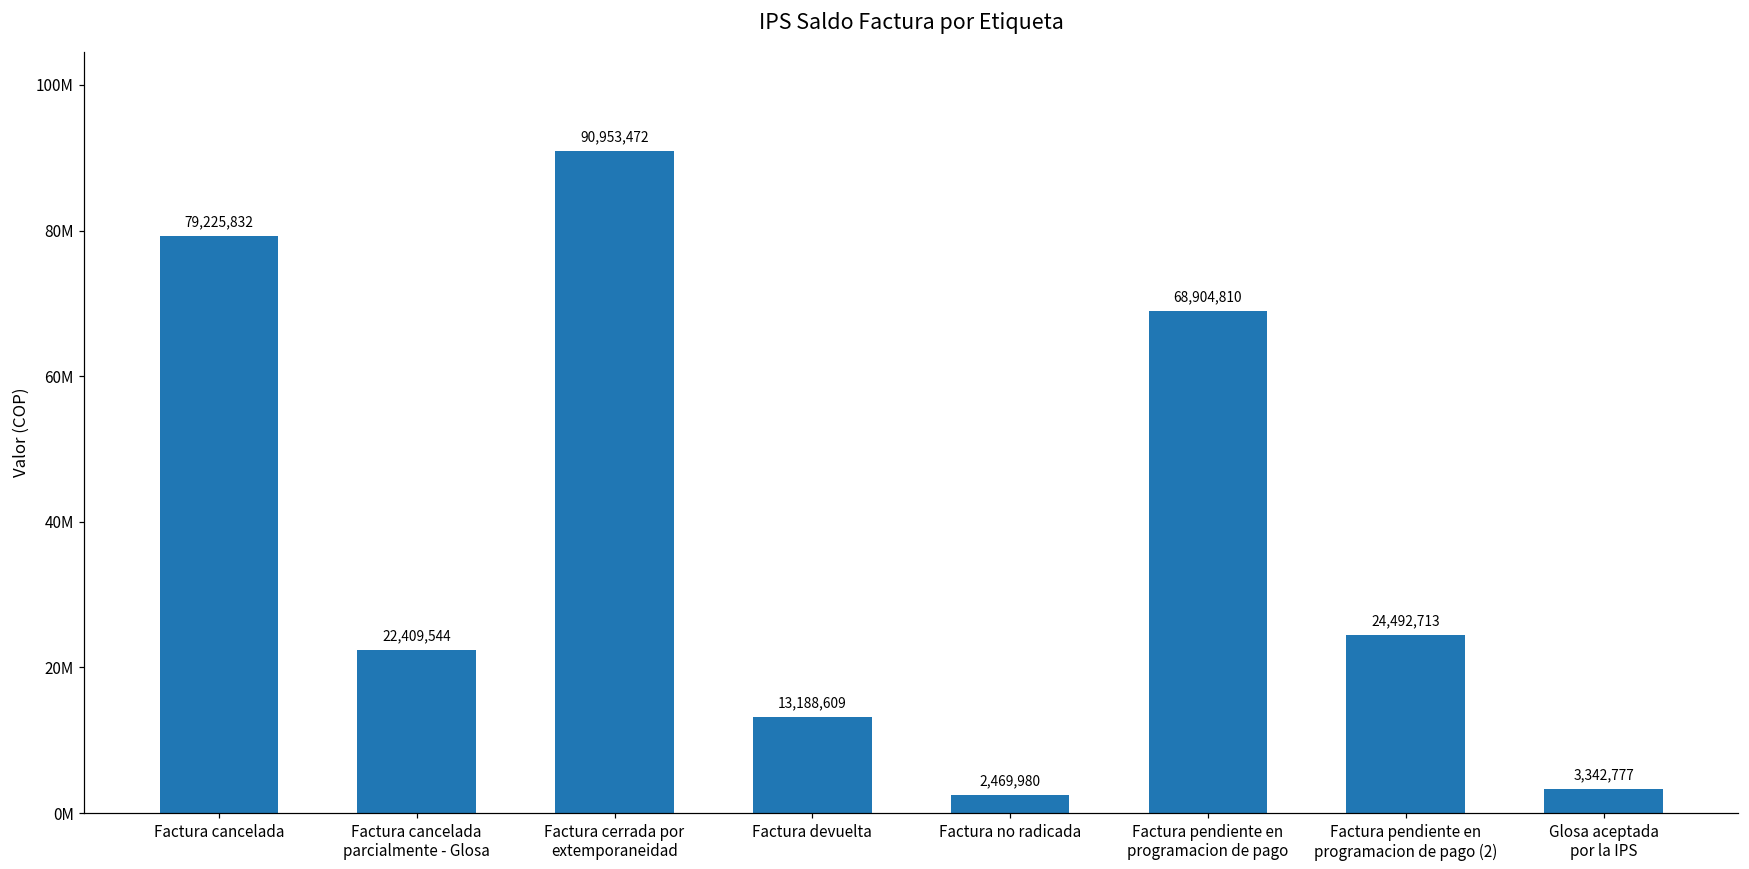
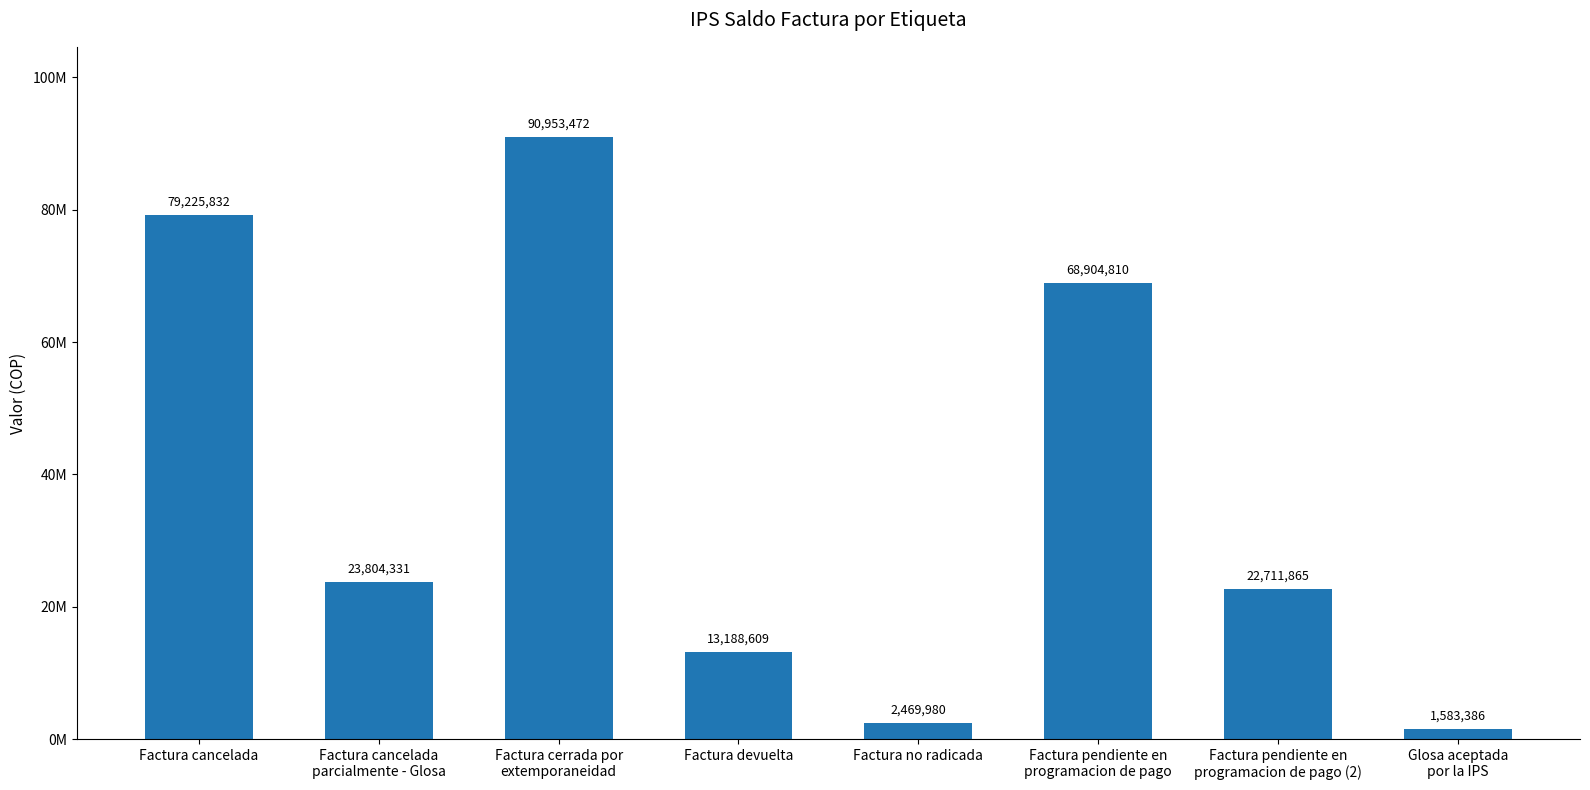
  {
    "Factura cancelada": "79,225,832",
-   "Factura cancelada parcialmente - Glosa": "22,409,544",
+   "Factura cancelada parcialmente - Glosa": "23,804,331",
    "Factura cerrada por extemporaneidad": "90,953,472",
    "Factura devuelta": "13,188,609",
    "Factura no radicada": "2,469,980",
    "Factura pendiente en programacion de pago": "68,904,810",
-   "Factura pendiente en programacion de pago (2)": "24,492,713",
-   "Glosa aceptada por la IPS": "3,342,777"
+   "Factura pendiente en programacion de pago (2)": "22,711,865",
+   "Glosa aceptada por la IPS": "1,583,386"
  }
